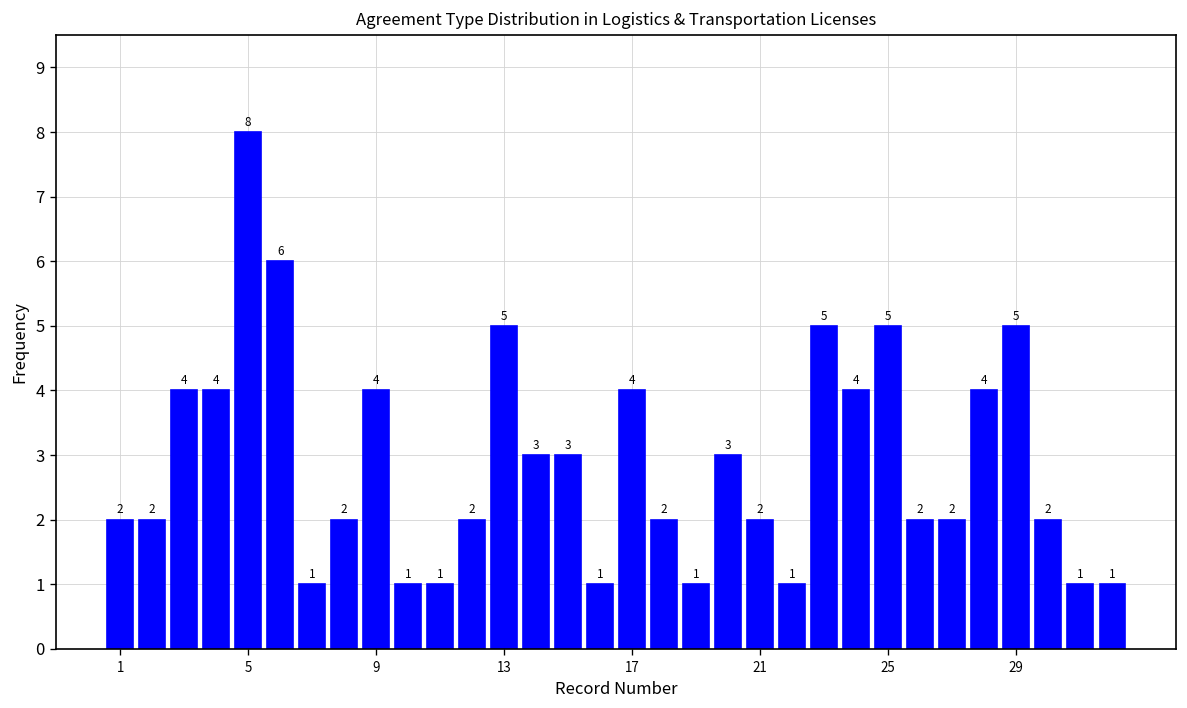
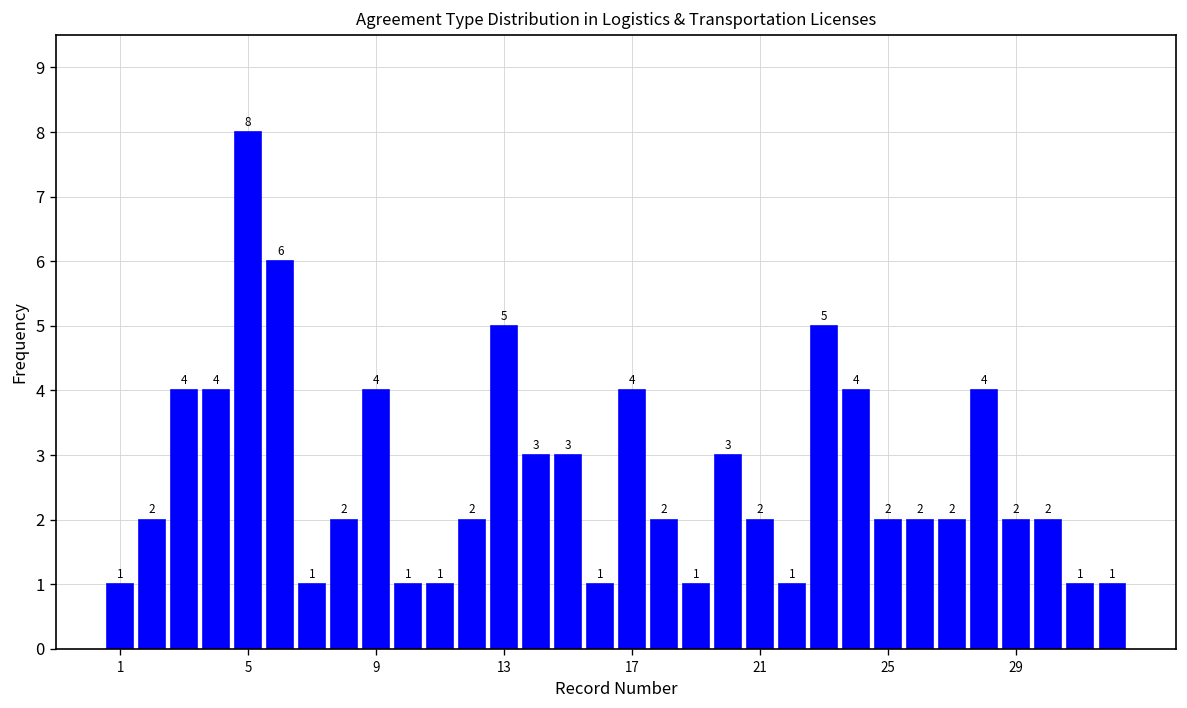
  {
-   "1": 2,
+   "1": 1,
    "5": 8,
    "9": 4,
    "13": 5,
    "17": 4,
    "21": 2,
-   "25": 5,
-   "29": 5
+   "25": 2,
+   "29": 2
  }
